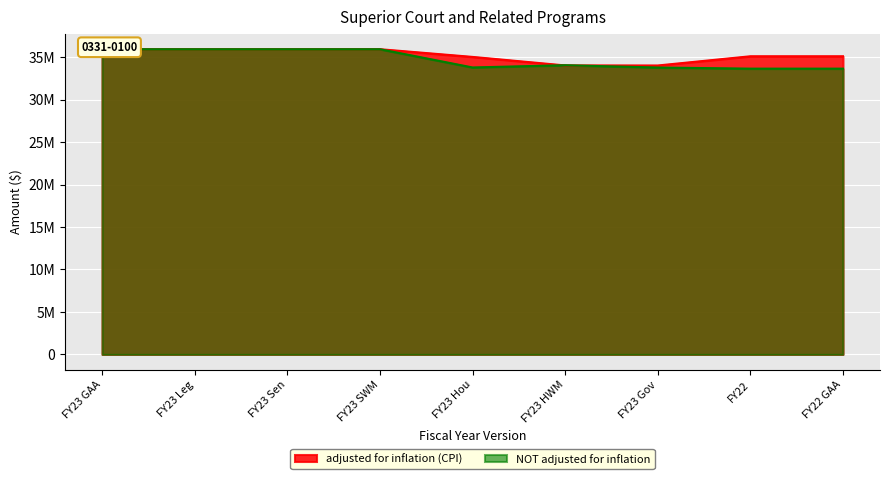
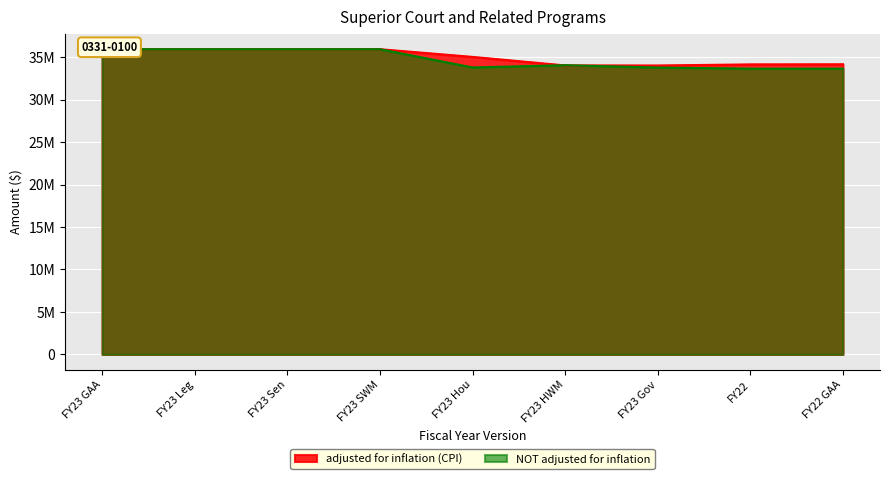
  {
    "adjusted for inflation (CPI)": {
      "FY23 Hou": 35000000,
-     "FY22": 35000000,
-     "FY22 GAA": 35000000
+     "FY22": 34000000,
+     "FY22 GAA": 34000000
    },
    "NOT adjusted for inflation": {
      "FY23 Hou": 34000000,
      "FY22": 34000000,
      "FY22 GAA": 34000000
    }
  }
